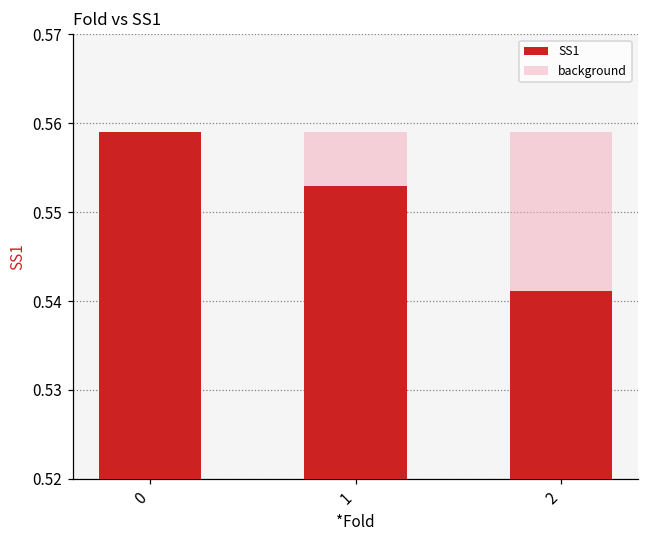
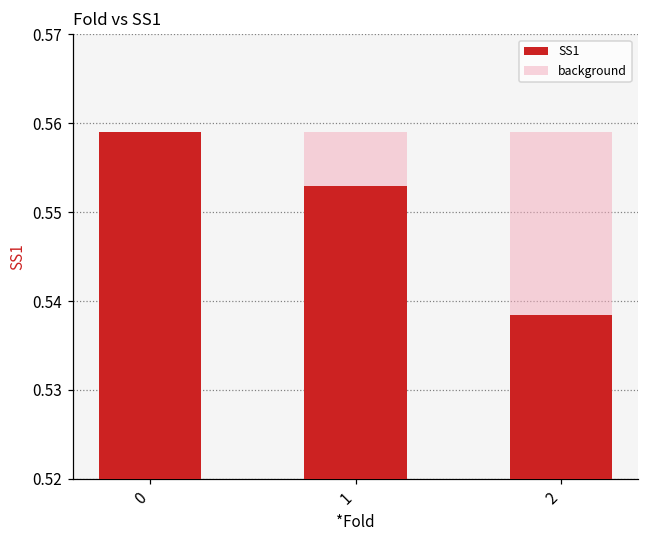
  {
    "SS1": {
      "0": 0.559,
-     "2": 0.541
+     "2": 0.538
    },
    "background": {
      "0": 0.559,
      "1": 0.559,
      "2": 0.559
    }
  }
